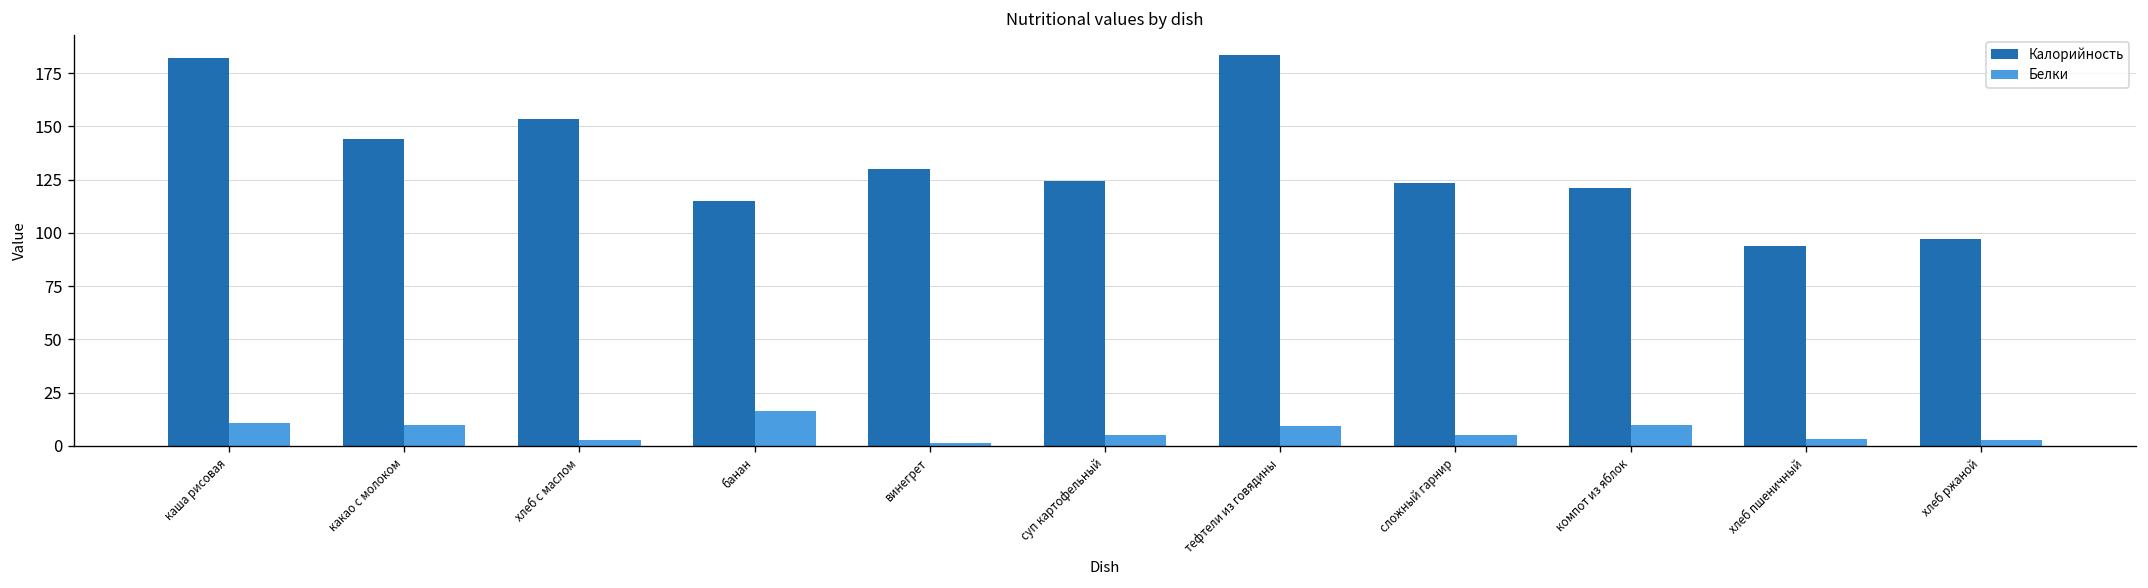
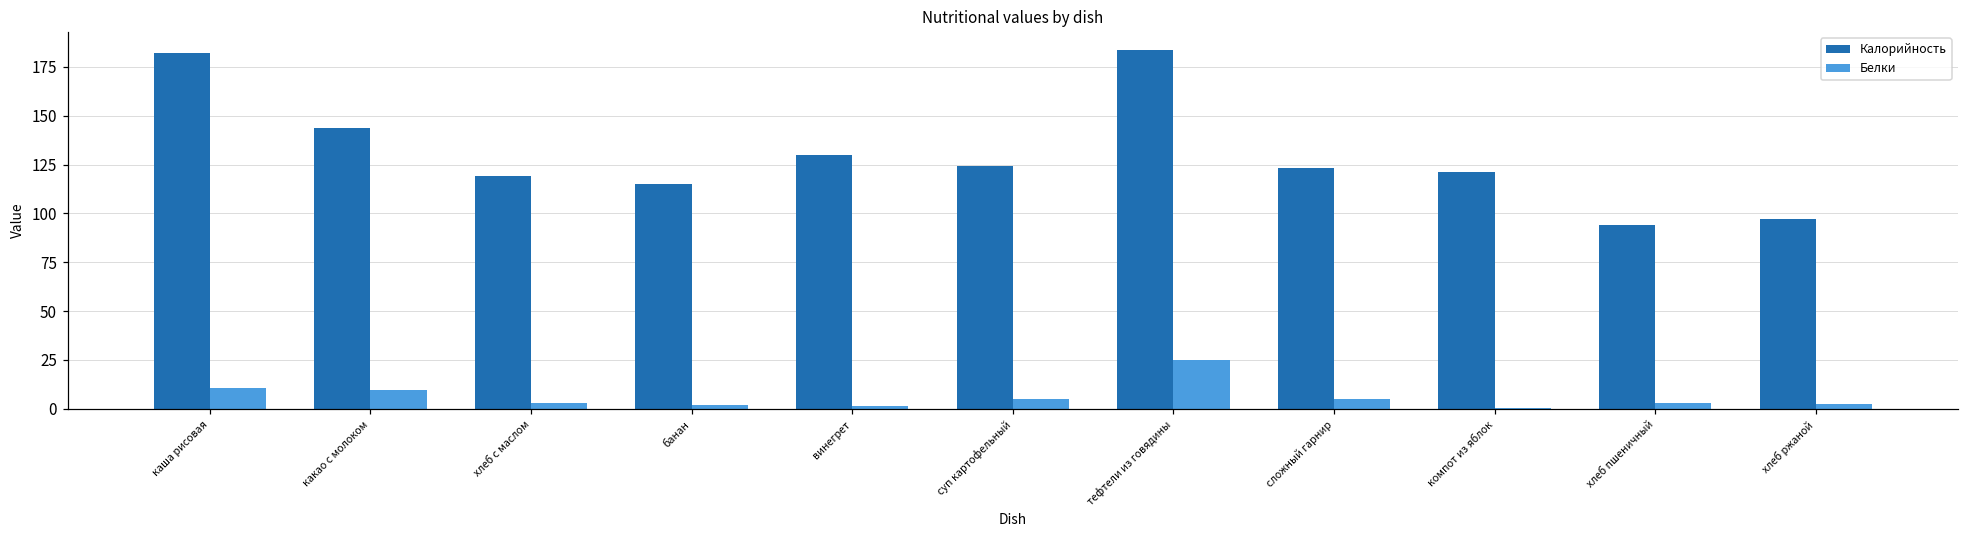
  {
    "Калорийность": {
      "каша рисовая": 182,
      "какао с молоком": 144,
-     "хлеб с маслом": 154,
+     "хлеб с маслом": 119,
      "банан": 115,
      "винегрет": 130,
      "суп картофельный": 124,
      "тефтели из говядины": 184,
      "сложный гарнир": 124,
      "компот из яблок": 121,
      "хлеб пшеничный": 94,
      "хлеб ржаной": 97
    },
    "Белки": {
      "каша рисовая": 11,
      "какао с молоком": 10,
      "хлеб с маслом": 3,
-     "банан": 16,
+     "банан": 2,
      "суп картофельный": 5,
-     "тефтели из говядины": 9,
+     "тефтели из говядины": 25,
      "сложный гарнир": 5,
-     "компот из яблок": 10,
+     "компот из яблок": 1,
      "хлеб пшеничный": 3,
      "хлеб ржаной": 3
    }
  }
